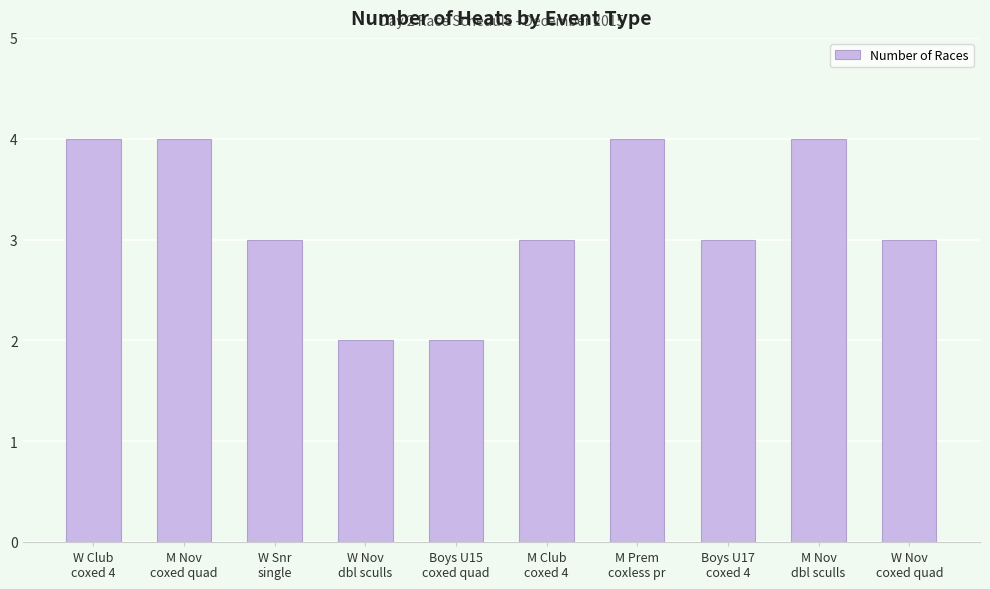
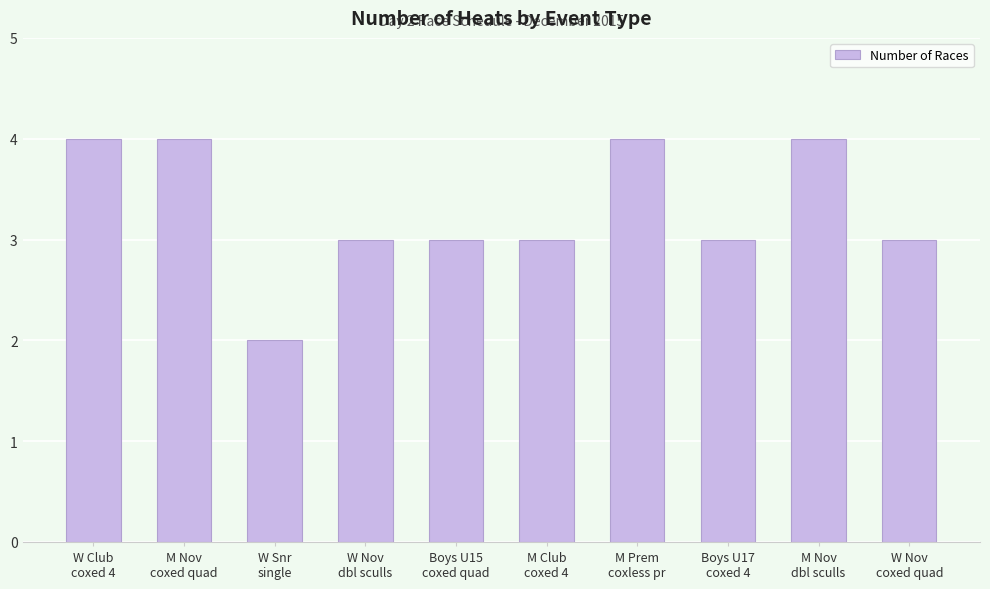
  {
    "W Club coxed 4": 4,
    "M Nov coxed quad": 4,
-   "W Snr single": 3,
-   "W Nov dbl sculls": 2,
-   "Boys U15 coxed quad": 2,
+   "W Snr single": 2,
+   "W Nov dbl sculls": 3,
+   "Boys U15 coxed quad": 3,
    "M Club coxed 4": 3,
    "M Prem coxless pr": 4,
    "Boys U17 coxed 4": 3,
    "M Nov dbl sculls": 4,
    "W Nov coxed quad": 3
  }
